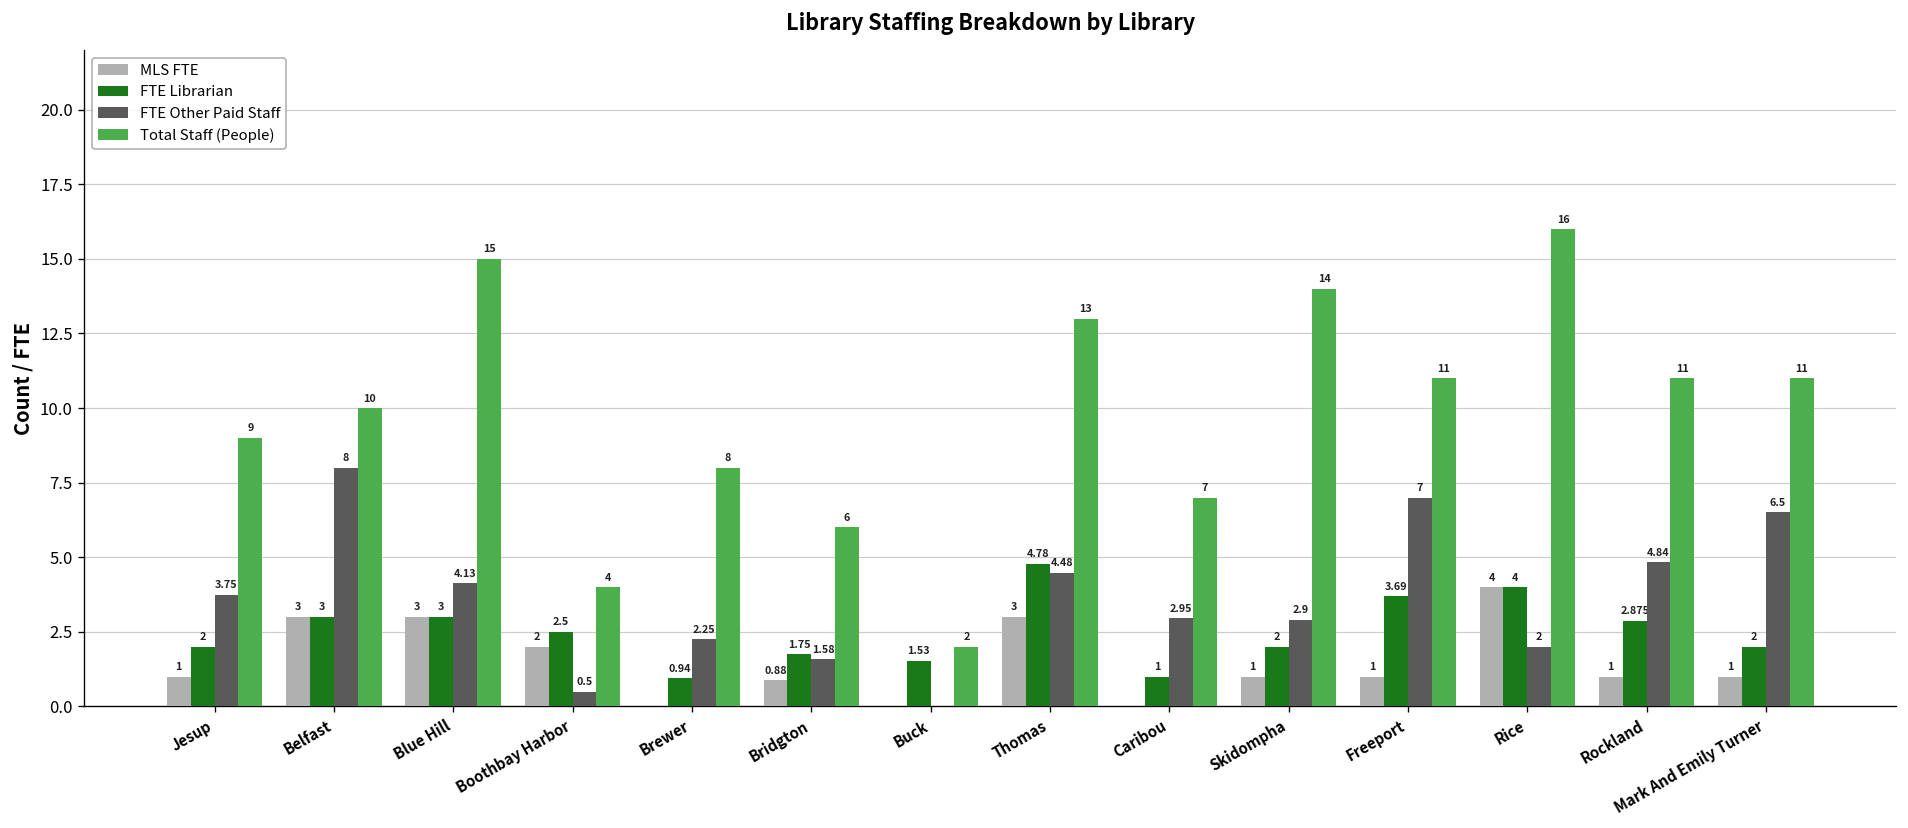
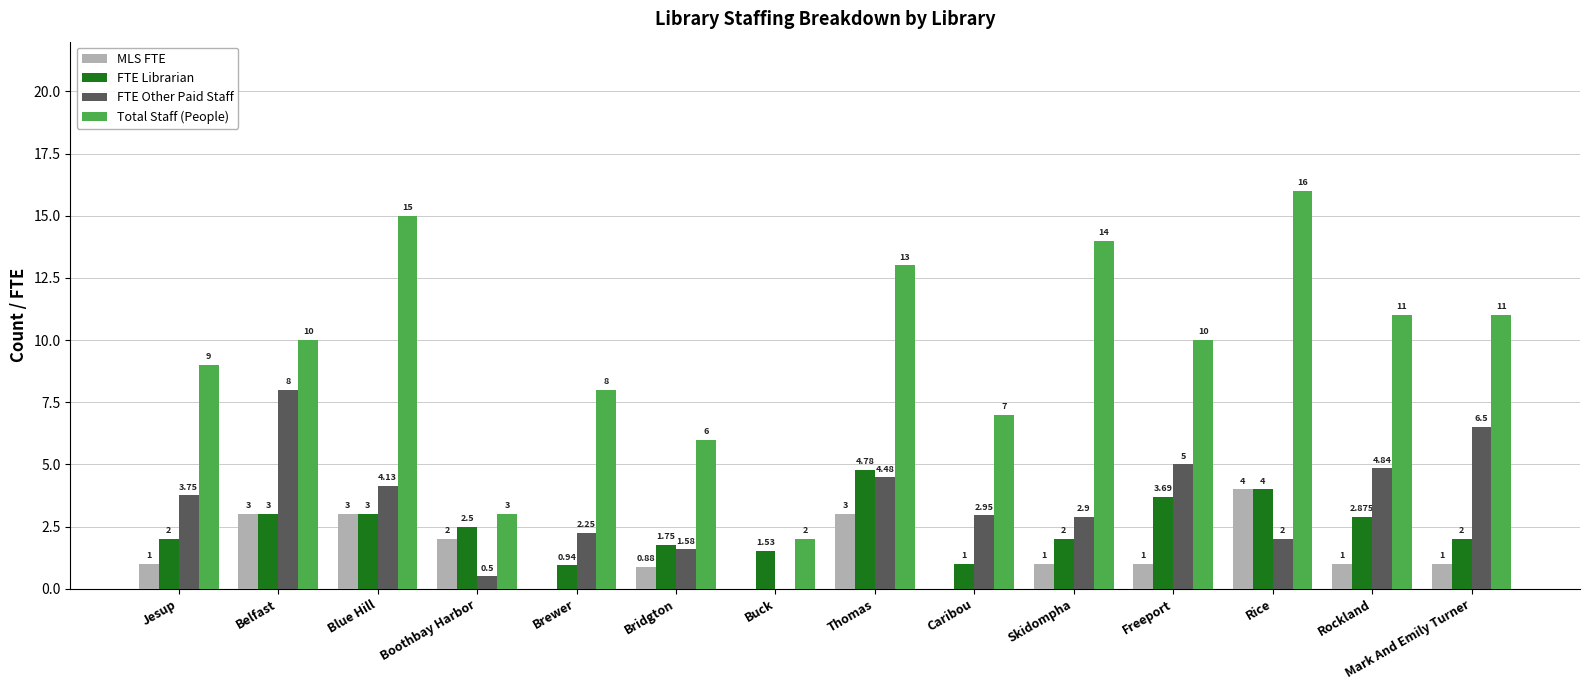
  {
    "MLS FTE": {
      "Jesup": 1,
      "Belfast": 3,
      "Blue Hill": 3,
      "Boothbay Harbor": 2,
      "Bridgton": 0.88,
      "Thomas": 3,
      "Skidompha": 1,
      "Freeport": 1,
      "Rice": 4,
      "Rockland": 1,
      "Mark And Emily Turner": 1
    },
    "FTE Librarian": {
      "Jesup": 2,
      "Belfast": 3,
      "Blue Hill": 3,
      "Boothbay Harbor": 2.5,
      "Brewer": 0.94,
      "Bridgton": 1.75,
      "Buck": 1.53,
      "Thomas": 4.78,
      "Caribou": 1,
      "Skidompha": 2,
      "Freeport": 3.69,
      "Rice": 4,
      "Rockland": 2.875,
      "Mark And Emily Turner": 2
    },
    "FTE Other Paid Staff": {
      "Jesup": 3.75,
      "Belfast": 8,
      "Blue Hill": 4.13,
      "Boothbay Harbor": 0.5,
      "Brewer": 2.25,
      "Bridgton": 1.58,
      "Thomas": 4.48,
      "Caribou": 2.95,
      "Skidompha": 2.9,
-     "Freeport": 7,
+     "Freeport": 5,
      "Rice": 2,
      "Rockland": 4.84,
      "Mark And Emily Turner": 6.5
    },
    "Total Staff (People)": {
      "Jesup": 9,
      "Belfast": 10,
      "Blue Hill": 15,
-     "Boothbay Harbor": 4,
+     "Boothbay Harbor": 3,
      "Brewer": 8,
      "Bridgton": 6,
      "Buck": 2,
      "Thomas": 13,
      "Caribou": 7,
      "Skidompha": 14,
-     "Freeport": 11,
+     "Freeport": 10,
      "Rice": 16,
      "Rockland": 11,
      "Mark And Emily Turner": 11
    }
  }
